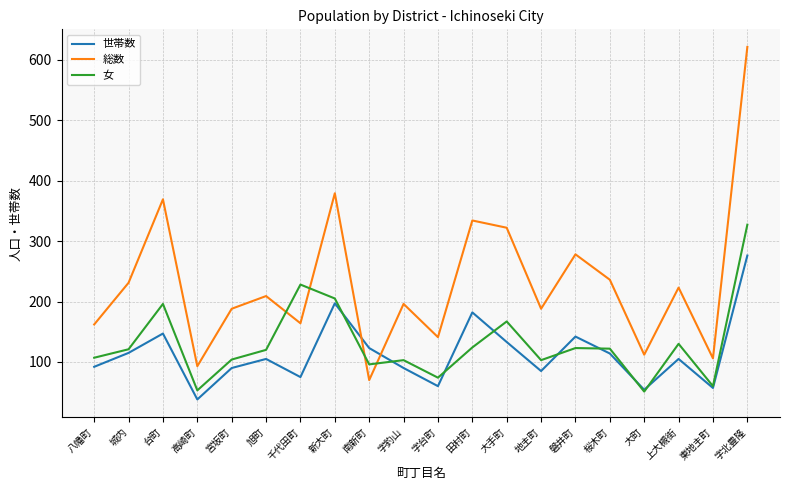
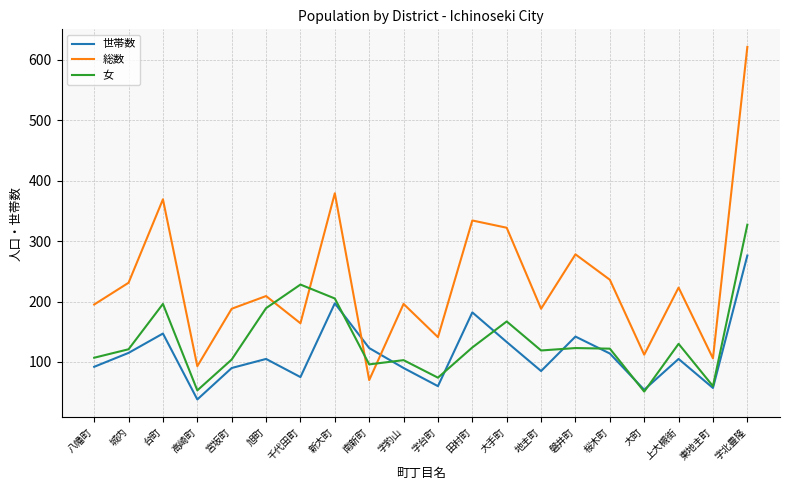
  {
    "世帯数": {
      "八幡町": 90,
      "城内": 120,
      "台町": 150,
      "高崎町": 40,
      "宮坂町": 90,
      "旭町": 110,
      "千代田町": 80,
      "新大町": 200,
      "南新町": 120,
      "字釣山": 90,
      "字台町": 60,
      "田村町": 180,
      "大手町": 130,
      "地主町": 90,
      "磐井町": 140,
      "桜木町": 110,
      "上大槻街": 110,
      "字北豊隆": 280
    },
    "総数": {
-     "八幡町": 160,
+     "八幡町": 200,
      "城内": 230,
      "台町": 370,
      "高崎町": 90,
      "宮坂町": 190,
      "旭町": 210,
      "千代田町": 160,
      "新大町": 380,
      "南新町": 70,
      "字釣山": 200,
      "字台町": 140,
      "田村町": 330,
      "大手町": 320,
      "地主町": 190,
      "磐井町": 280,
      "桜木町": 240,
      "大町": 110,
      "上大槻街": 220,
      "東地主町": 110,
      "字北豊隆": 620
    },
    "女": {
      "八幡町": 110,
      "城内": 120,
      "台町": 200,
      "高崎町": 50,
      "宮坂町": 100,
-     "旭町": 120,
+     "旭町": 190,
      "千代田町": 230,
      "新大町": 210,
      "南新町": 100,
      "字釣山": 100,
      "字台町": 70,
      "田村町": 120,
      "大手町": 170,
-     "地主町": 100,
+     "地主町": 120,
      "磐井町": 120,
      "桜木町": 120,
      "上大槻街": 130,
      "字北豊隆": 330
    }
  }
